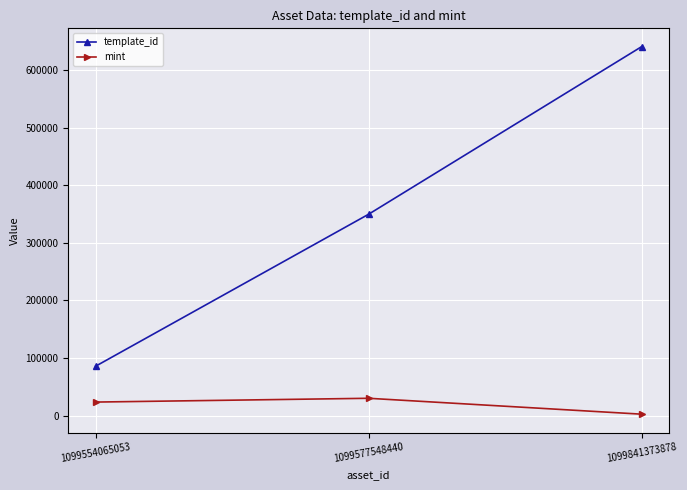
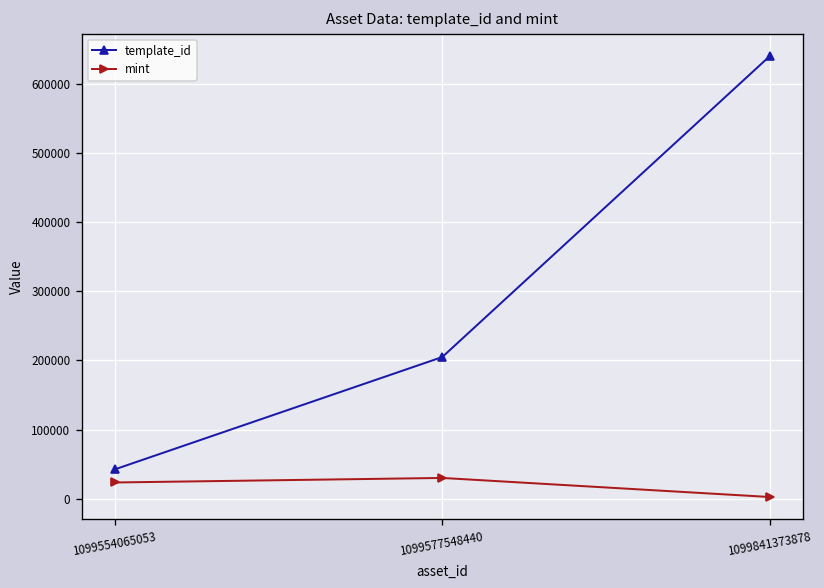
  {
    "template_id": {
-     "1099554065053": 90000,
-     "1099577548440": 350000,
+     "1099554065053": 40000,
+     "1099577548440": 200000,
      "1099841373878": 640000
    },
    "mint": {
      "1099554065053": 20000,
      "1099577548440": 30000,
      "1099841373878": 0
    }
  }
